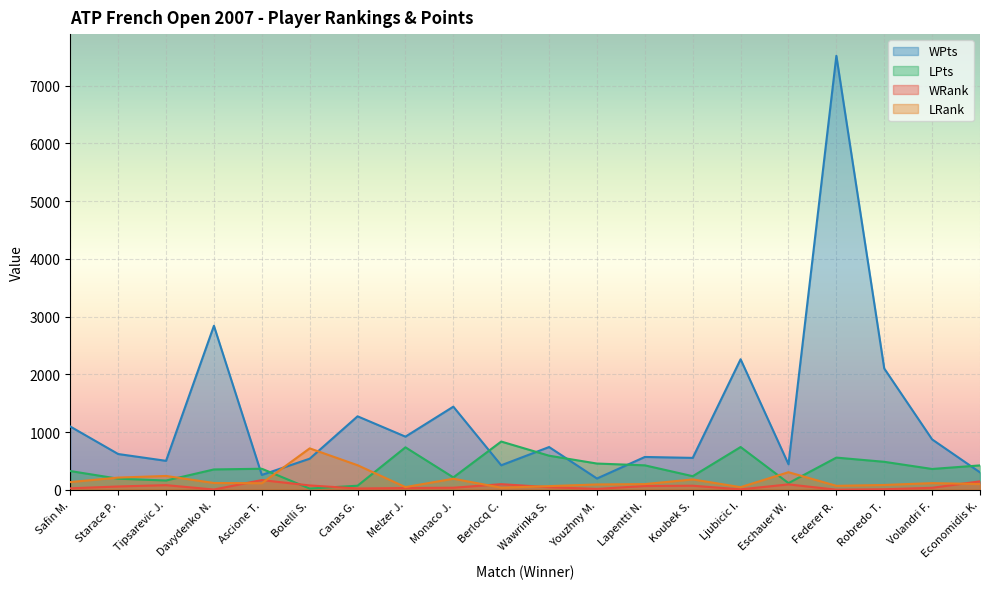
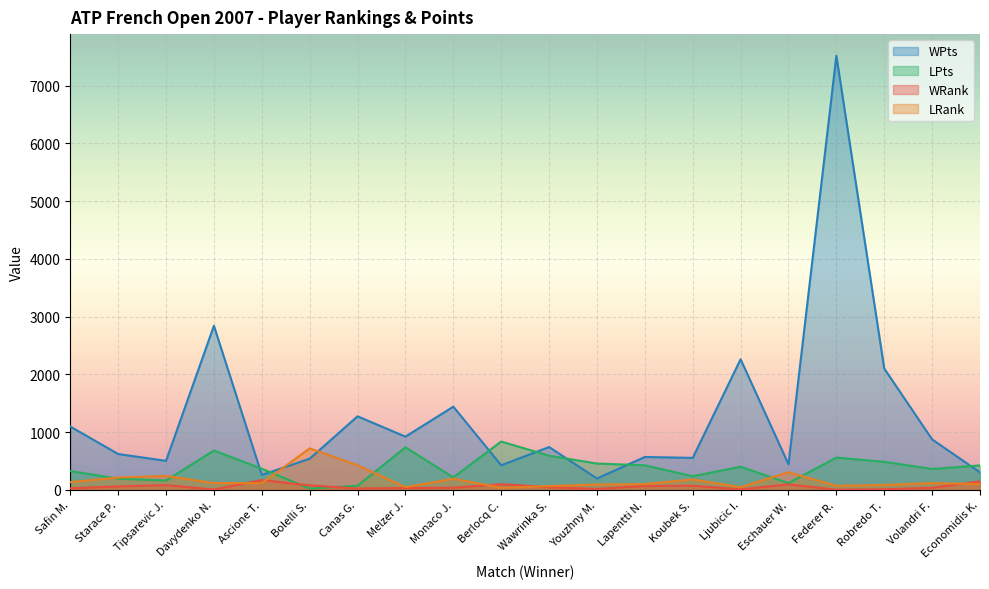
  {
    "WPts": {
      "Safin M.": 1100,
      "Starace P.": 600,
      "Tipsarevic J.": 500,
      "Davydenko N.": 2800,
      "Ascione T.": 300,
      "Bolelli S.": 500,
      "Canas G.": 1300,
      "Melzer J.": 900,
      "Monaco J.": 1400,
      "Berlocq C.": 400,
      "Wawrinka S.": 700,
      "Youzhny M.": 200,
      "Lapentti N.": 600,
      "Koubek S.": 600,
      "Ljubicic I.": 2300,
      "Eschauer W.": 400,
      "Federer R.": 7500,
      "Robredo T.": 2100,
      "Volandri F.": 900,
      "Economidis K.": 300
    },
    "LPts": {
      "Safin M.": 300,
      "Tipsarevic J.": 200,
-     "Davydenko N.": 400,
+     "Davydenko N.": 700,
      "Ascione T.": 400,
      "Bolelli S.": 0,
      "Canas G.": 100,
      "Melzer J.": 700,
      "Berlocq C.": 800,
      "Wawrinka S.": 600,
      "Youzhny M.": 500,
      "Lapentti N.": 400,
      "Koubek S.": 200,
-     "Ljubicic I.": 700,
+     "Ljubicic I.": 400,
      "Federer R.": 600,
      "Robredo T.": 500,
      "Volandri F.": 400,
      "Economidis K.": 400
    }
  }
